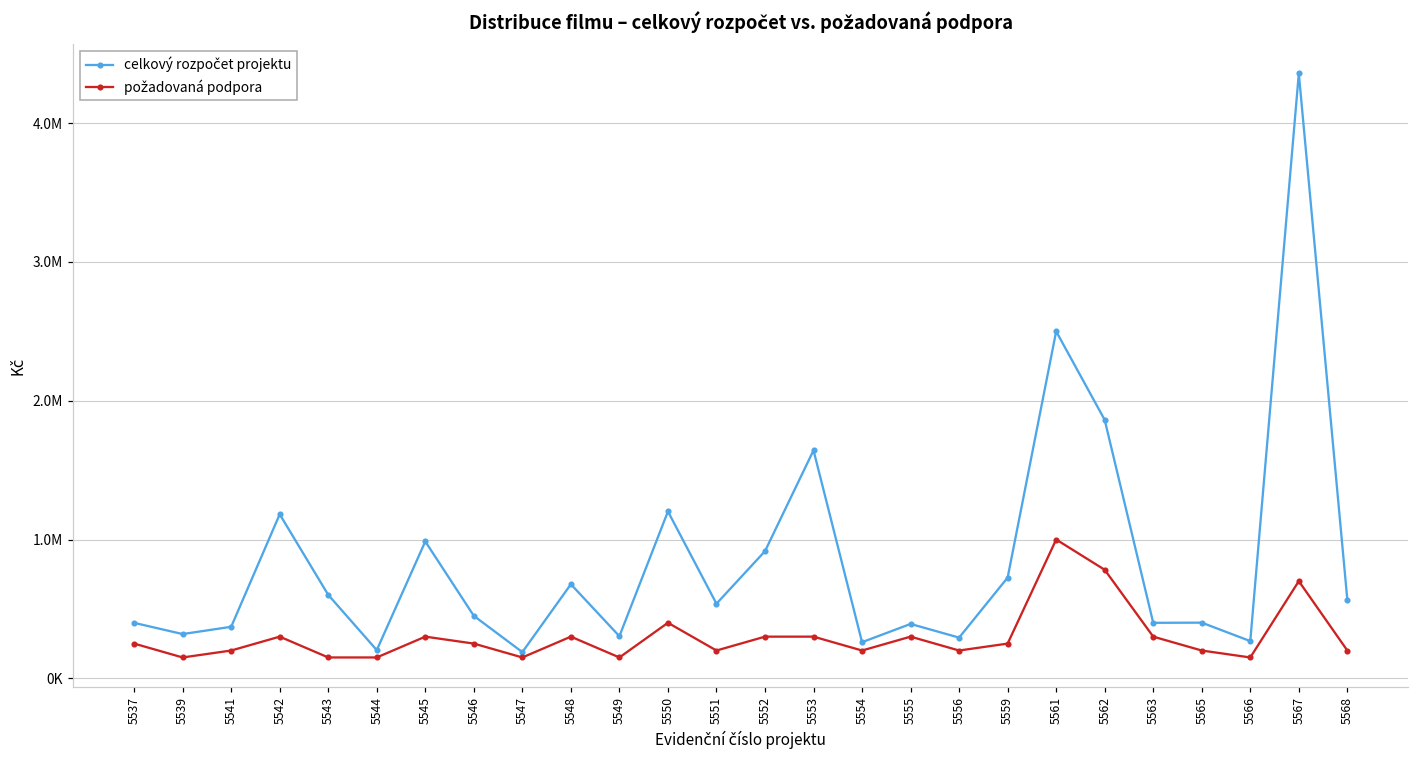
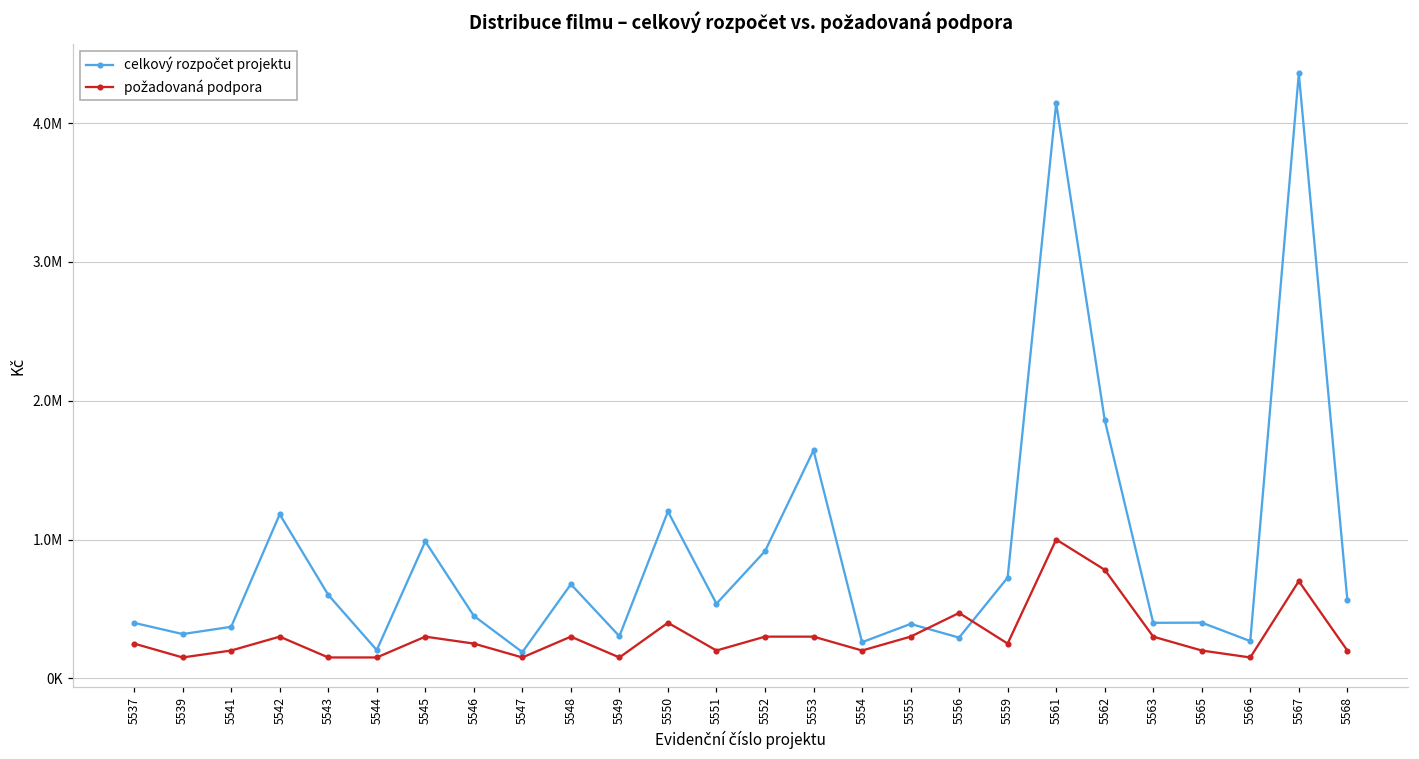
  {
    "celkový rozpočet projektu": {
      "5537": 400000,
      "5539": 320000,
      "5541": 370000,
      "5542": 1180000,
      "5543": 600000,
      "5544": 200000,
      "5545": 990000,
      "5546": 450000,
      "5547": 190000,
      "5548": 680000,
      "5549": 300000,
      "5550": 1200000,
      "5551": 540000,
      "5552": 920000,
      "5553": 1640000,
      "5554": 260000,
      "5555": 390000,
      "5556": 290000,
      "5559": 730000,
-     "5561": 2500000,
+     "5561": 4140000,
      "5562": 1860000,
      "5563": 400000,
      "5565": 400000,
      "5566": 270000,
      "5567": 4360000,
      "5568": 570000
    },
    "požadovaná podpora": {
      "5537": 250000,
      "5539": 150000,
      "5541": 200000,
      "5542": 300000,
      "5543": 150000,
      "5544": 150000,
      "5545": 300000,
      "5546": 250000,
      "5547": 150000,
      "5548": 300000,
      "5549": 150000,
      "5550": 400000,
      "5551": 200000,
      "5552": 300000,
      "5553": 300000,
      "5554": 200000,
      "5555": 300000,
-     "5556": 200000,
+     "5556": 470000,
      "5559": 250000,
      "5561": 1000000,
      "5562": 780000,
      "5563": 300000,
      "5565": 200000,
      "5566": 150000,
      "5567": 700000,
      "5568": 200000
    }
  }
